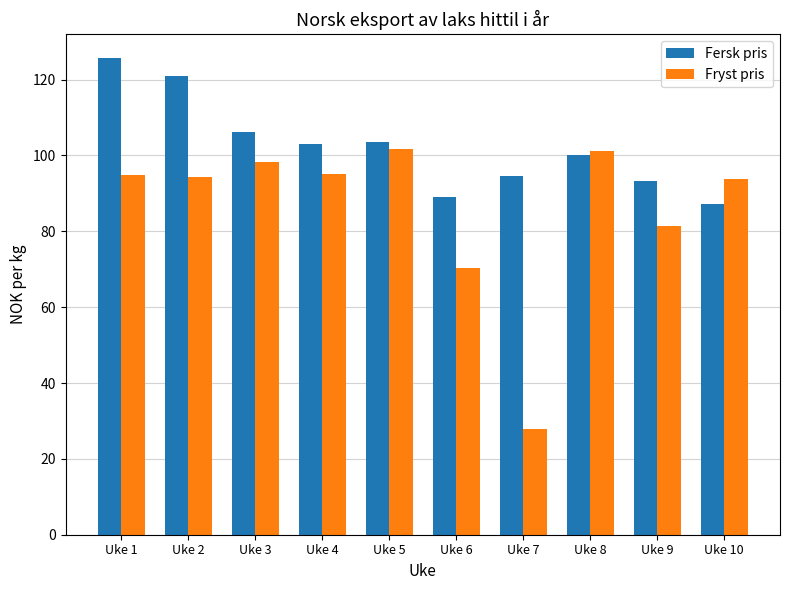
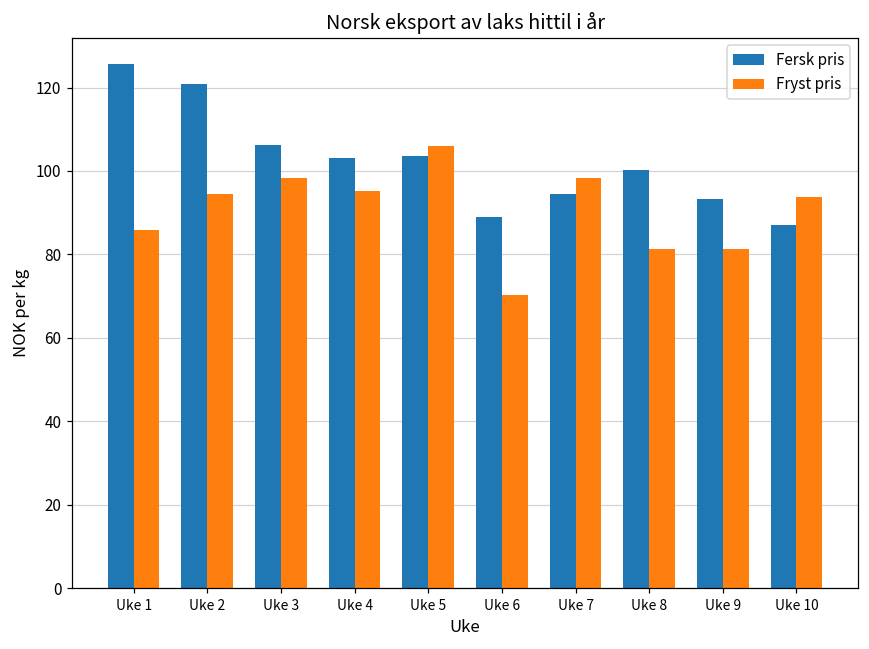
  {
    "Fersk pris": {
      "Uke 1": 126,
      "Uke 2": 121,
      "Uke 3": 106,
      "Uke 4": 103,
      "Uke 5": 104,
      "Uke 6": 89,
      "Uke 7": 95,
      "Uke 8": 100,
      "Uke 9": 93,
      "Uke 10": 87
    },
    "Fryst pris": {
-     "Uke 1": 95,
+     "Uke 1": 86,
      "Uke 2": 94,
      "Uke 3": 98,
      "Uke 4": 95,
-     "Uke 5": 102,
+     "Uke 5": 106,
      "Uke 6": 70,
-     "Uke 7": 28,
-     "Uke 8": 101,
+     "Uke 7": 98,
+     "Uke 8": 81,
      "Uke 9": 81,
      "Uke 10": 94
    }
  }
